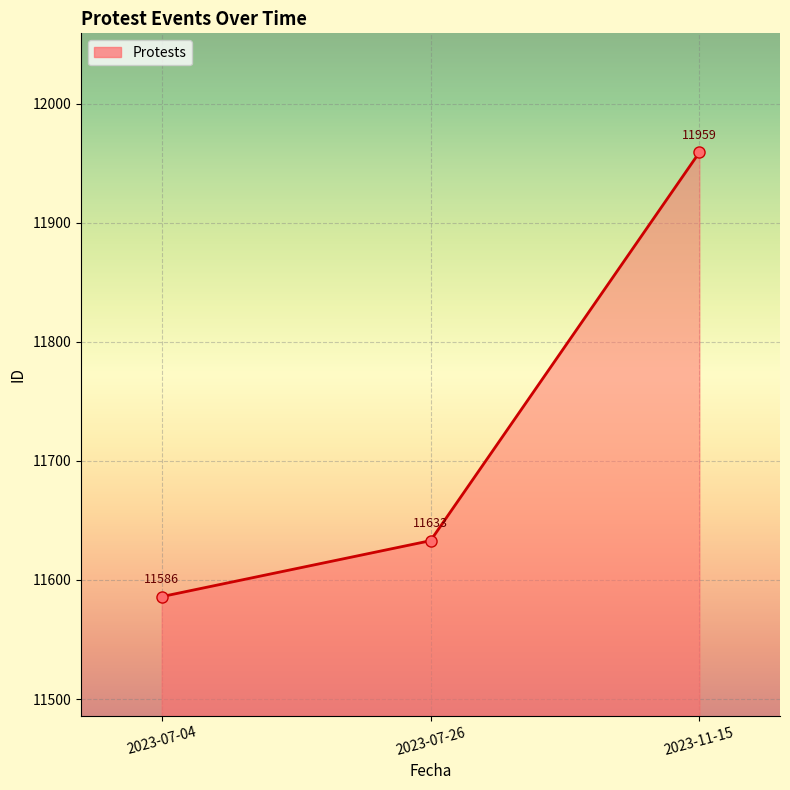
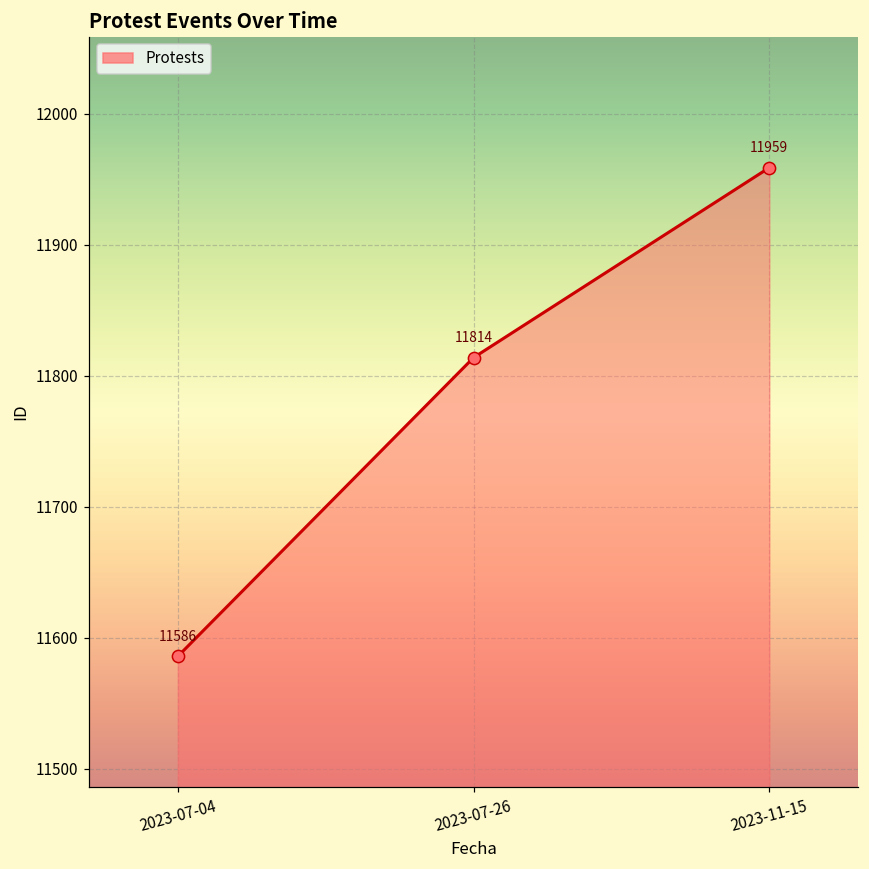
  {
    "2023-07-04": 11586,
-   "2023-07-26": 11633,
+   "2023-07-26": 11814,
    "2023-11-15": 11959
  }
